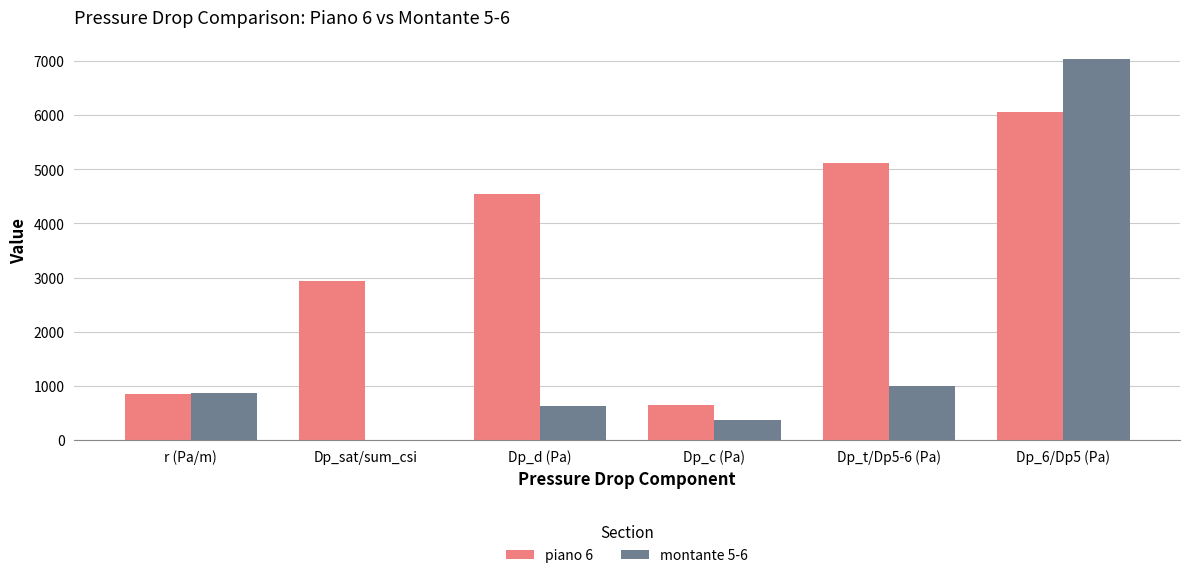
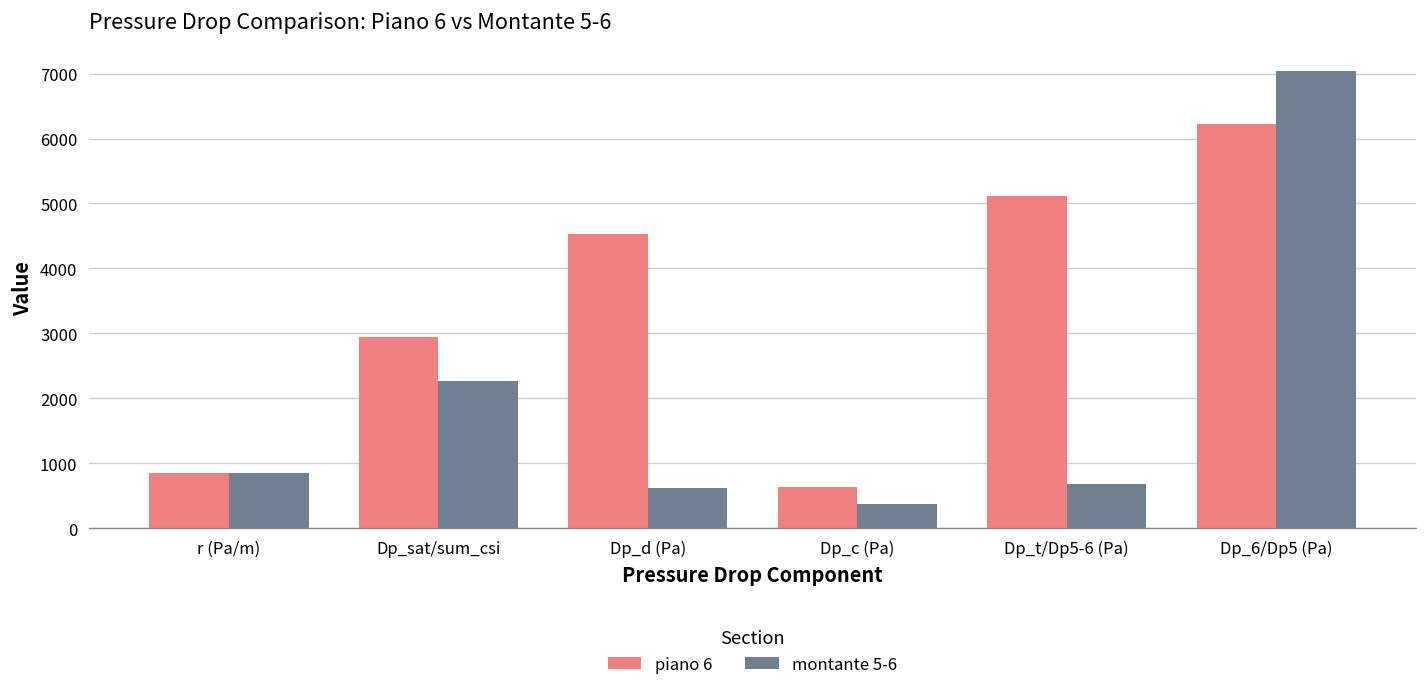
  {
    "piano 6": {
      "r (Pa/m)": 800,
      "Dp_sat/sum_csi": 2900,
      "Dp_d (Pa)": 4500,
      "Dp_c (Pa)": 600,
      "Dp_t/Dp5-6 (Pa)": 5100,
-     "Dp_6/Dp5 (Pa)": 6000
+     "Dp_6/Dp5 (Pa)": 6200
    },
    "montante 5-6": {
      "r (Pa/m)": 900,
-     "Dp_sat/sum_csi": 0,
+     "Dp_sat/sum_csi": 2300,
      "Dp_d (Pa)": 600,
      "Dp_c (Pa)": 400,
-     "Dp_t/Dp5-6 (Pa)": 1000,
+     "Dp_t/Dp5-6 (Pa)": 700,
      "Dp_6/Dp5 (Pa)": 7000
    }
  }
